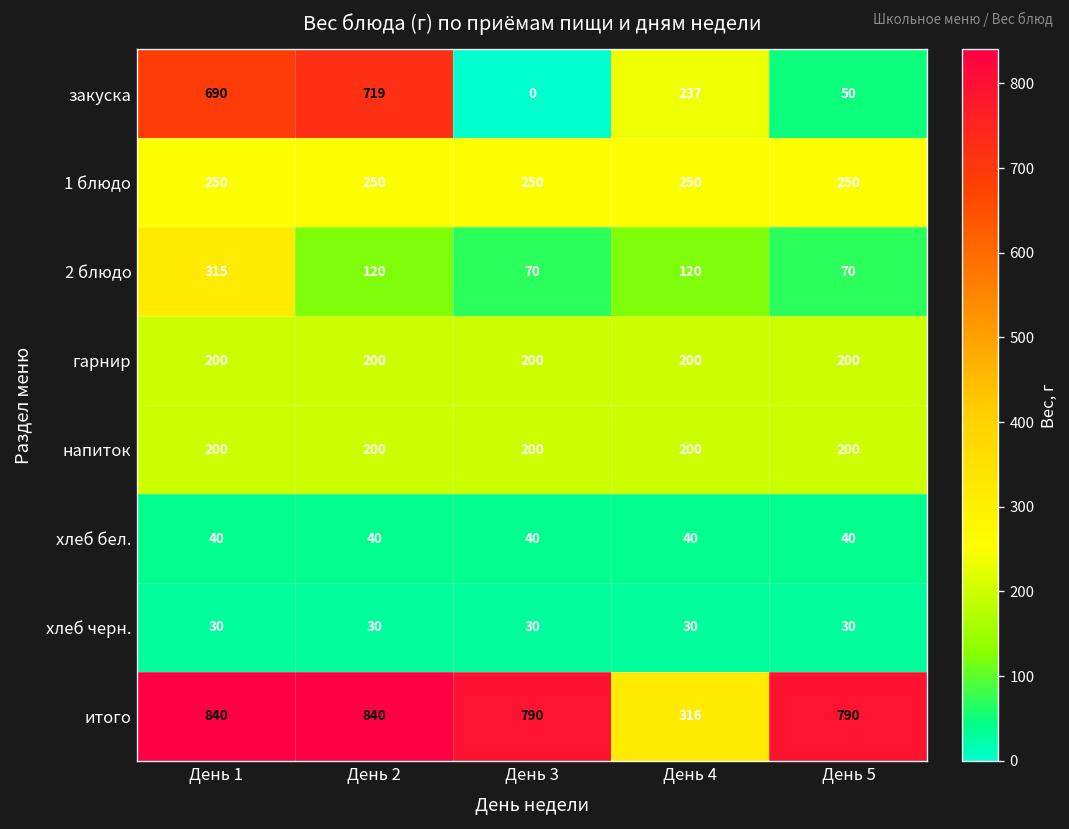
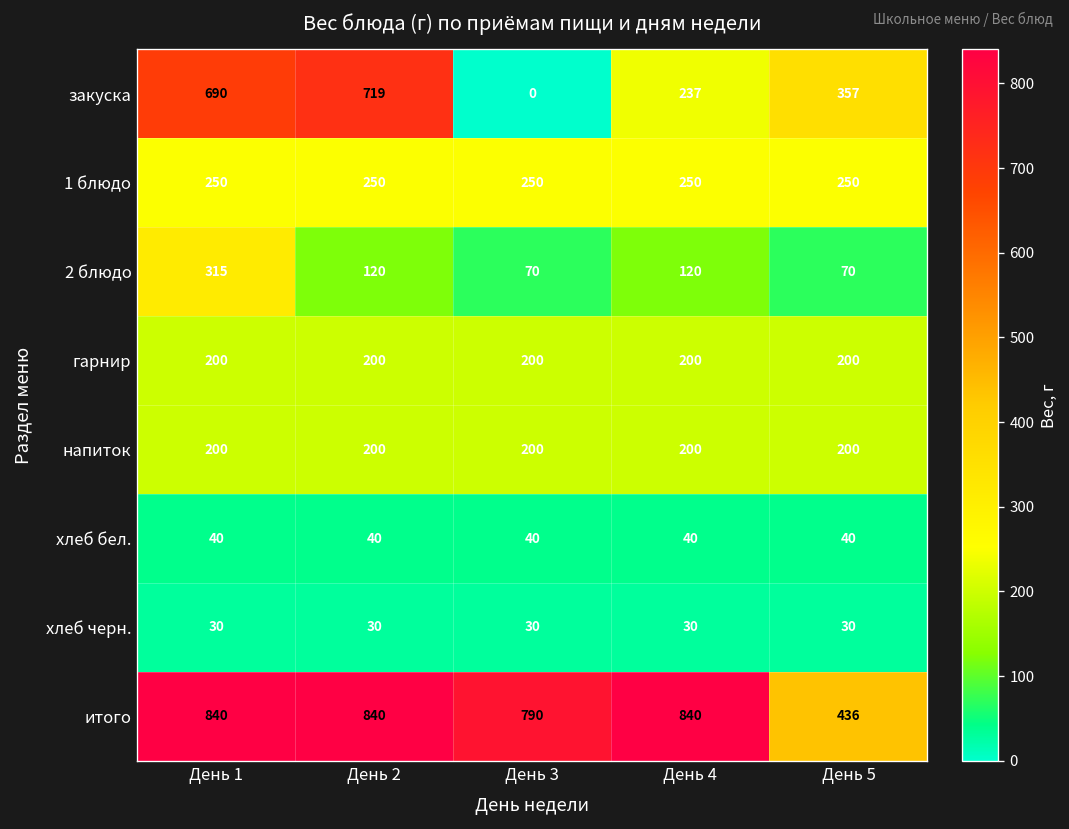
  {
    "закуска": {
      "День 1": 690,
      "День 2": 719,
      "День 3": 0,
      "День 4": 237,
-     "День 5": 50
+     "День 5": 357
    },
    "1 блюдо": {
      "День 1": 250,
      "День 2": 250,
      "День 3": 250,
      "День 4": 250,
      "День 5": 250
    },
    "2 блюдо": {
      "День 1": 315,
      "День 2": 120,
      "День 3": 70,
      "День 4": 120,
      "День 5": 70
    },
    "гарнир": {
      "День 1": 200,
      "День 2": 200,
      "День 3": 200,
      "День 4": 200,
      "День 5": 200
    },
    "напиток": {
      "День 1": 200,
      "День 2": 200,
      "День 3": 200,
      "День 4": 200,
      "День 5": 200
    },
    "хлеб бел.": {
      "День 1": 40,
      "День 2": 40,
      "День 3": 40,
      "День 4": 40,
      "День 5": 40
    },
    "хлеб черн.": {
      "День 1": 30,
      "День 2": 30,
      "День 3": 30,
      "День 4": 30,
      "День 5": 30
    },
    "итого": {
      "День 1": 840,
      "День 2": 840,
      "День 3": 790,
-     "День 4": 316,
-     "День 5": 790
+     "День 4": 840,
+     "День 5": 436
    }
  }
